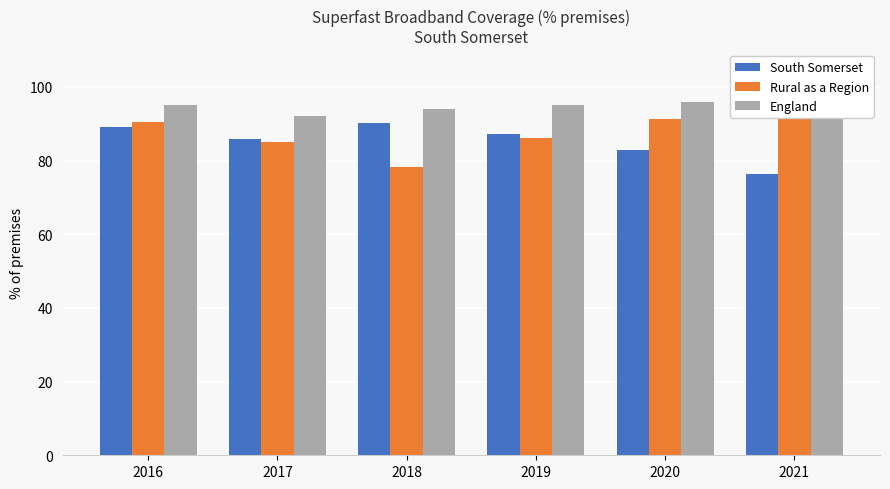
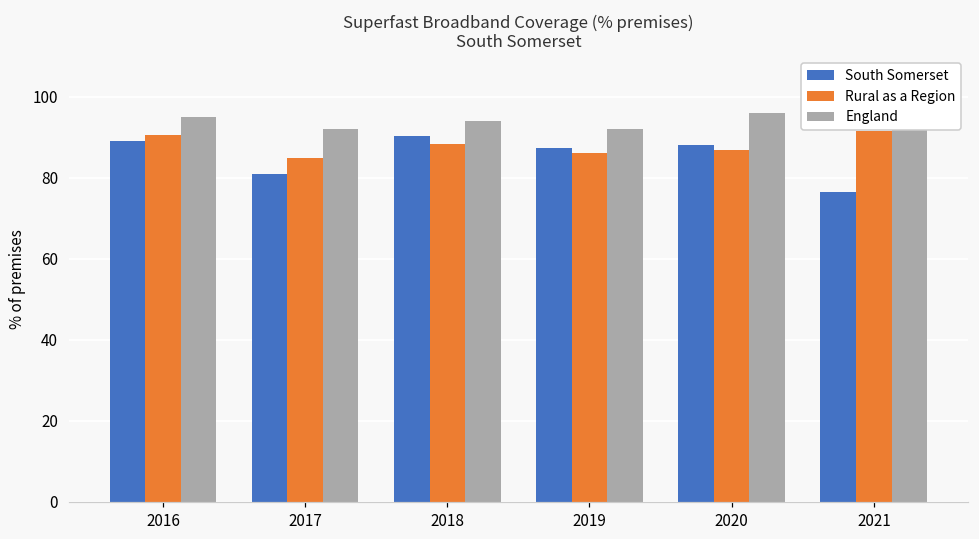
  {
    "South Somerset": {
      "2016": 89,
-     "2017": 86,
+     "2017": 81,
      "2018": 90,
      "2019": 87,
-     "2020": 83,
+     "2020": 88,
      "2021": 76
    },
    "Rural as a Region": {
      "2016": 90,
      "2017": 85,
-     "2018": 78,
+     "2018": 88,
      "2019": 86,
-     "2020": 91
+     "2020": 87
    },
    "England": {
      "2016": 95,
      "2017": 92,
      "2018": 94,
-     "2019": 95,
+     "2019": 92,
      "2020": 96
    }
  }
